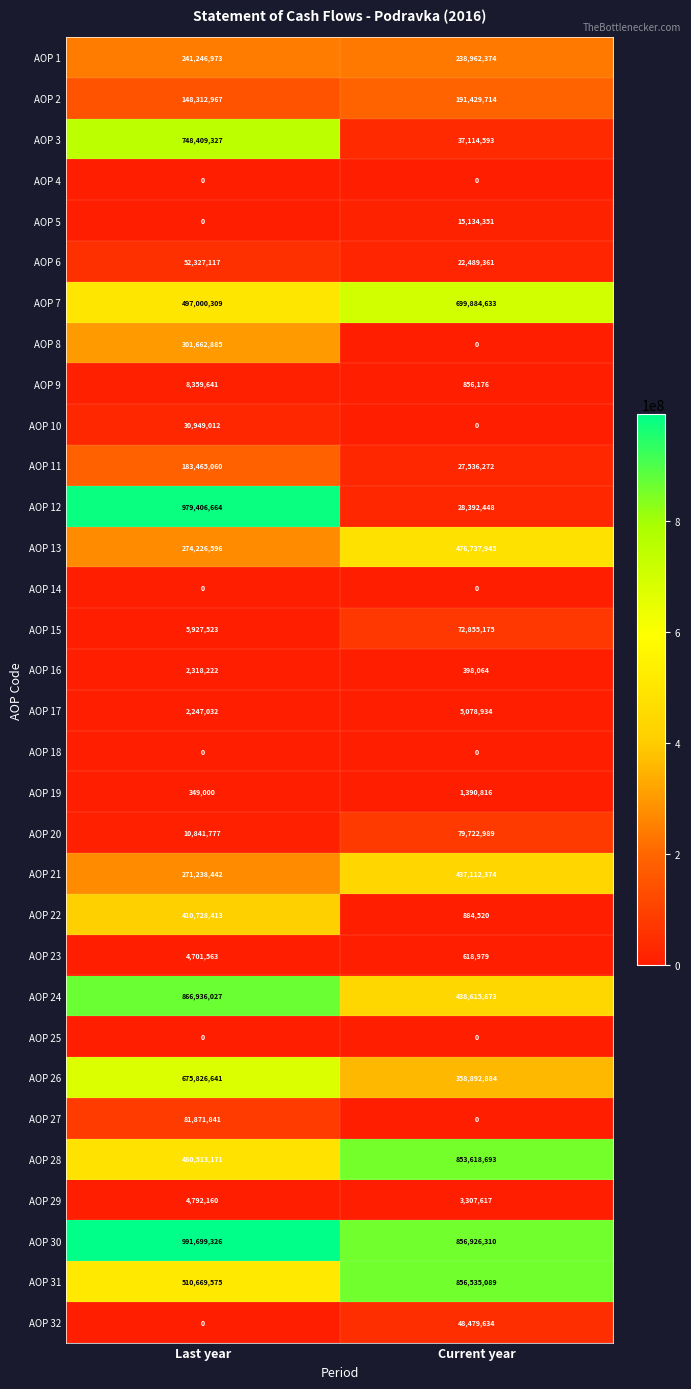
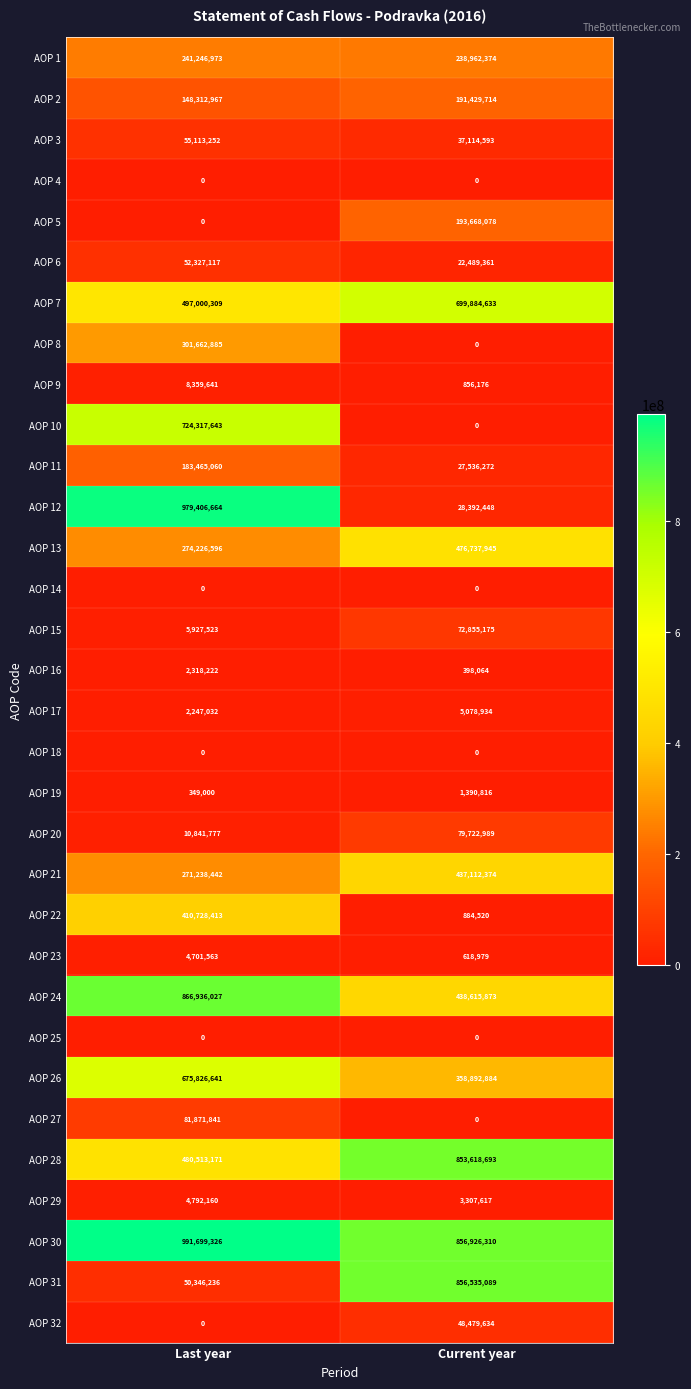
  {
    "AOP 1": {
      "Last year": "241,246,973",
      "Current year": "238,962,374"
    },
    "AOP 2": {
      "Last year": "148,312,967",
      "Current year": "191,429,714"
    },
    "AOP 3": {
-     "Last year": "748,409,327",
+     "Last year": "55,113,252",
      "Current year": "37,114,593"
    },
    "AOP 4": {
      "Last year": "0",
      "Current year": "0"
    },
    "AOP 5": {
      "Last year": "0",
-     "Current year": "15,134,351"
+     "Current year": "193,668,078"
    },
    "AOP 6": {
      "Last year": "52,327,117",
      "Current year": "22,489,361"
    },
    "AOP 7": {
      "Last year": "497,000,309",
      "Current year": "699,884,633"
    },
    "AOP 8": {
      "Last year": "301,662,885",
      "Current year": "0"
    },
    "AOP 9": {
      "Last year": "8,359,641",
      "Current year": "856,176"
    },
    "AOP 10": {
-     "Last year": "30,949,012",
+     "Last year": "724,317,643",
      "Current year": "0"
    },
    "AOP 11": {
      "Last year": "183,465,060",
      "Current year": "27,536,272"
    },
    "AOP 12": {
      "Last year": "979,406,664",
      "Current year": "28,392,448"
    },
    "AOP 13": {
      "Last year": "274,226,596",
      "Current year": "476,737,945"
    },
    "AOP 14": {
      "Last year": "0",
      "Current year": "0"
    },
    "AOP 15": {
      "Last year": "5,927,523",
      "Current year": "72,855,175"
    },
    "AOP 16": {
      "Last year": "2,318,222",
      "Current year": "398,064"
    },
    "AOP 17": {
      "Last year": "2,247,032",
      "Current year": "5,078,934"
    },
    "AOP 18": {
      "Last year": "0",
      "Current year": "0"
    },
    "AOP 19": {
      "Last year": "349,000",
      "Current year": "1,390,816"
    },
    "AOP 20": {
      "Last year": "10,841,777",
      "Current year": "79,722,989"
    },
    "AOP 21": {
      "Last year": "271,238,442",
      "Current year": "437,112,374"
    },
    "AOP 22": {
      "Last year": "410,728,413",
      "Current year": "884,520"
    },
    "AOP 23": {
      "Last year": "4,701,563",
      "Current year": "618,979"
    },
    "AOP 24": {
      "Last year": "866,936,027",
      "Current year": "438,615,873"
    },
    "AOP 25": {
      "Last year": "0",
      "Current year": "0"
    },
    "AOP 26": {
      "Last year": "675,826,641",
      "Current year": "358,892,884"
    },
    "AOP 27": {
      "Last year": "81,871,841",
      "Current year": "0"
    },
    "AOP 28": {
      "Last year": "480,513,171",
      "Current year": "853,618,693"
    },
    "AOP 29": {
      "Last year": "4,792,160",
      "Current year": "3,307,617"
    },
    "AOP 30": {
      "Last year": "991,699,326",
      "Current year": "856,926,310"
    },
    "AOP 31": {
-     "Last year": "510,669,575",
+     "Last year": "50,346,236",
      "Current year": "856,535,089"
    },
    "AOP 32": {
      "Last year": "0",
      "Current year": "48,479,634"
    }
  }
